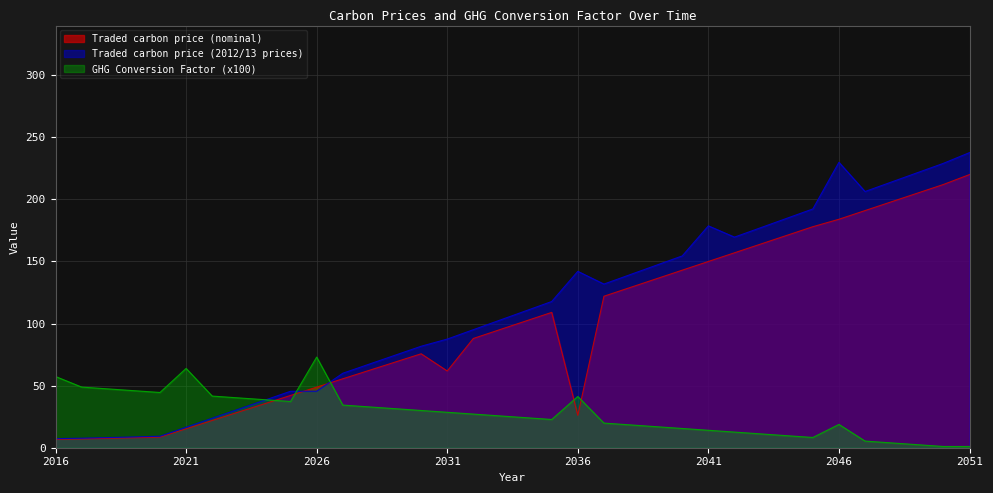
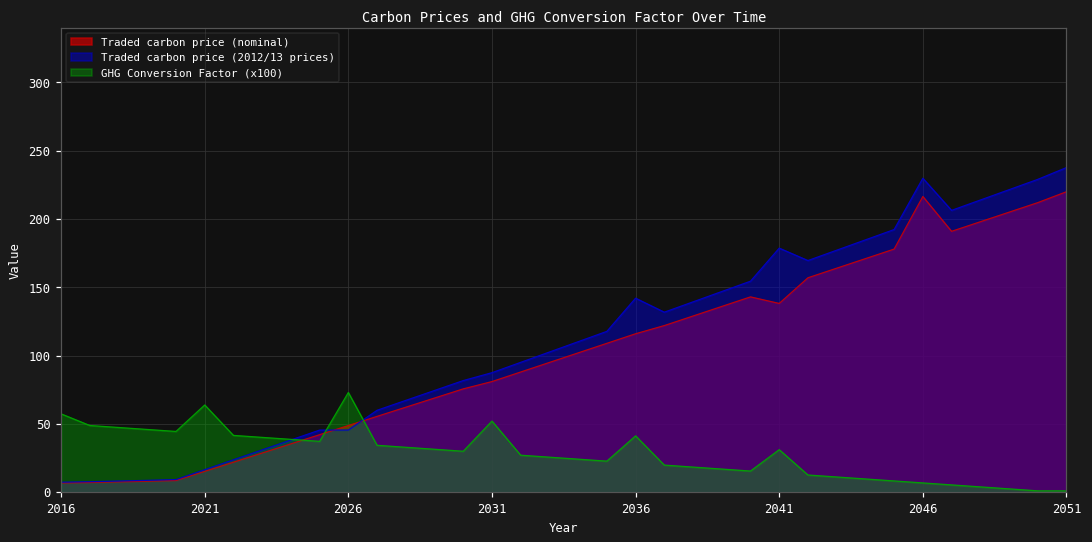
  {
    "Traded carbon price (nominal)": {
      "2026": 49,
-     "2031": 62,
-     "2036": 26,
-     "2041": 150,
-     "2046": 184,
+     "2031": 81,
+     "2036": 116,
+     "2041": 138,
+     "2046": 217,
      "2051": 220
    },
    "Traded carbon price (2012/13 prices)": {
      "2026": 46,
      "2031": 88,
      "2036": 142,
      "2041": 179,
      "2046": 230,
      "2051": 238
    },
    "GHG Conversion Factor (x100)": {
      "2016": 57,
      "2021": 64,
      "2026": 73,
-     "2031": 29,
+     "2031": 52,
      "2036": 41,
-     "2041": 14,
-     "2046": 19,
+     "2041": 31,
+     "2046": 7,
      "2051": 1
    }
  }
